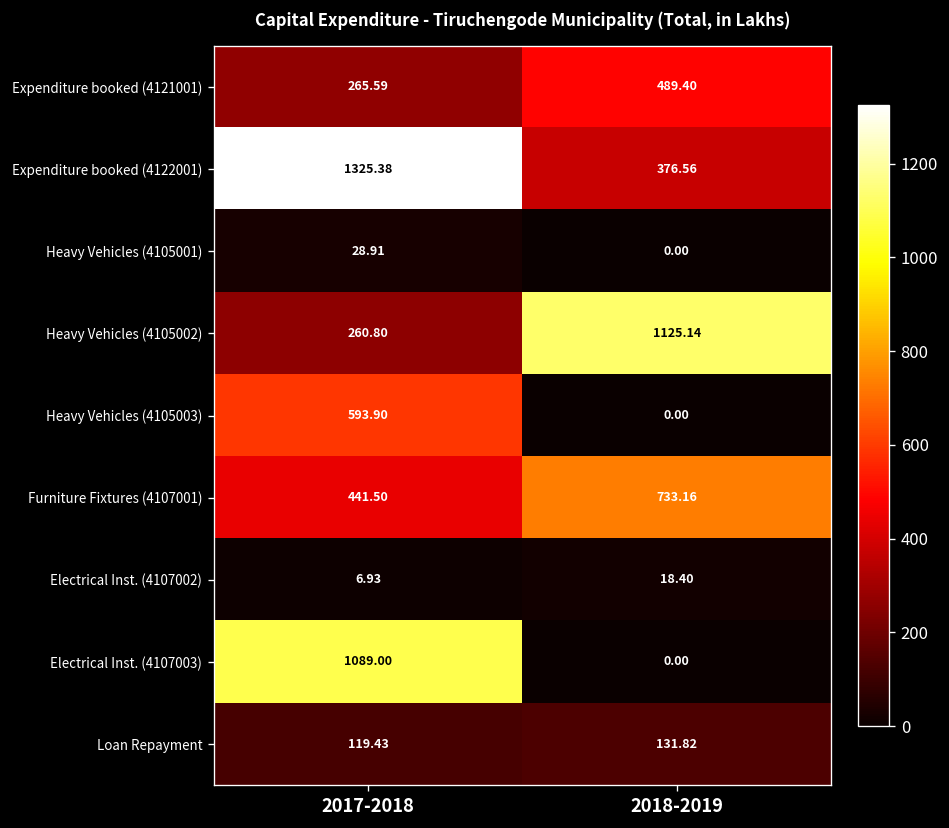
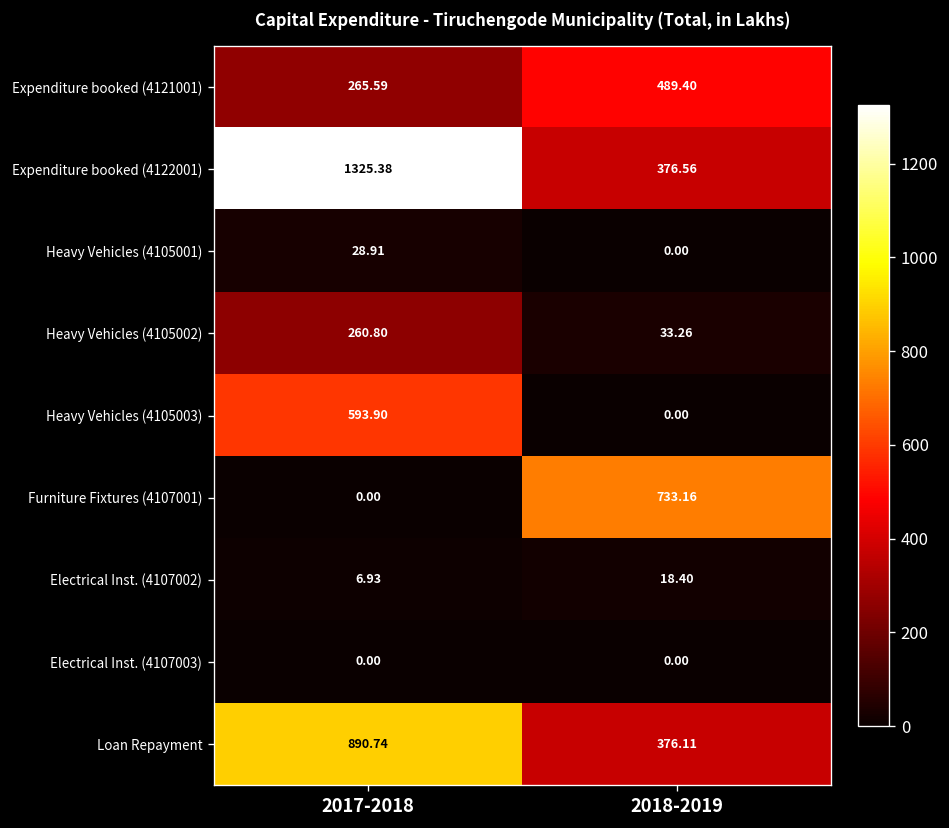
  {
    "Expenditure booked (4121001)": {
      "2017-2018": 265.59,
      "2018-2019": 489.40
    },
    "Expenditure booked (4122001)": {
      "2017-2018": 1325.38,
      "2018-2019": 376.56
    },
    "Heavy Vehicles (4105001)": {
      "2017-2018": 28.91,
      "2018-2019": 0.00
    },
    "Heavy Vehicles (4105002)": {
      "2017-2018": 260.80,
-     "2018-2019": 1125.14
+     "2018-2019": 33.26
    },
    "Heavy Vehicles (4105003)": {
      "2017-2018": 593.90,
      "2018-2019": 0.00
    },
    "Furniture Fixtures (4107001)": {
-     "2017-2018": 441.50,
+     "2017-2018": 0.00,
      "2018-2019": 733.16
    },
    "Electrical Inst. (4107002)": {
      "2017-2018": 6.93,
      "2018-2019": 18.40
    },
    "Electrical Inst. (4107003)": {
-     "2017-2018": 1089.00,
+     "2017-2018": 0.00,
      "2018-2019": 0.00
    },
    "Loan Repayment": {
-     "2017-2018": 119.43,
-     "2018-2019": 131.82
+     "2017-2018": 890.74,
+     "2018-2019": 376.11
    }
  }
